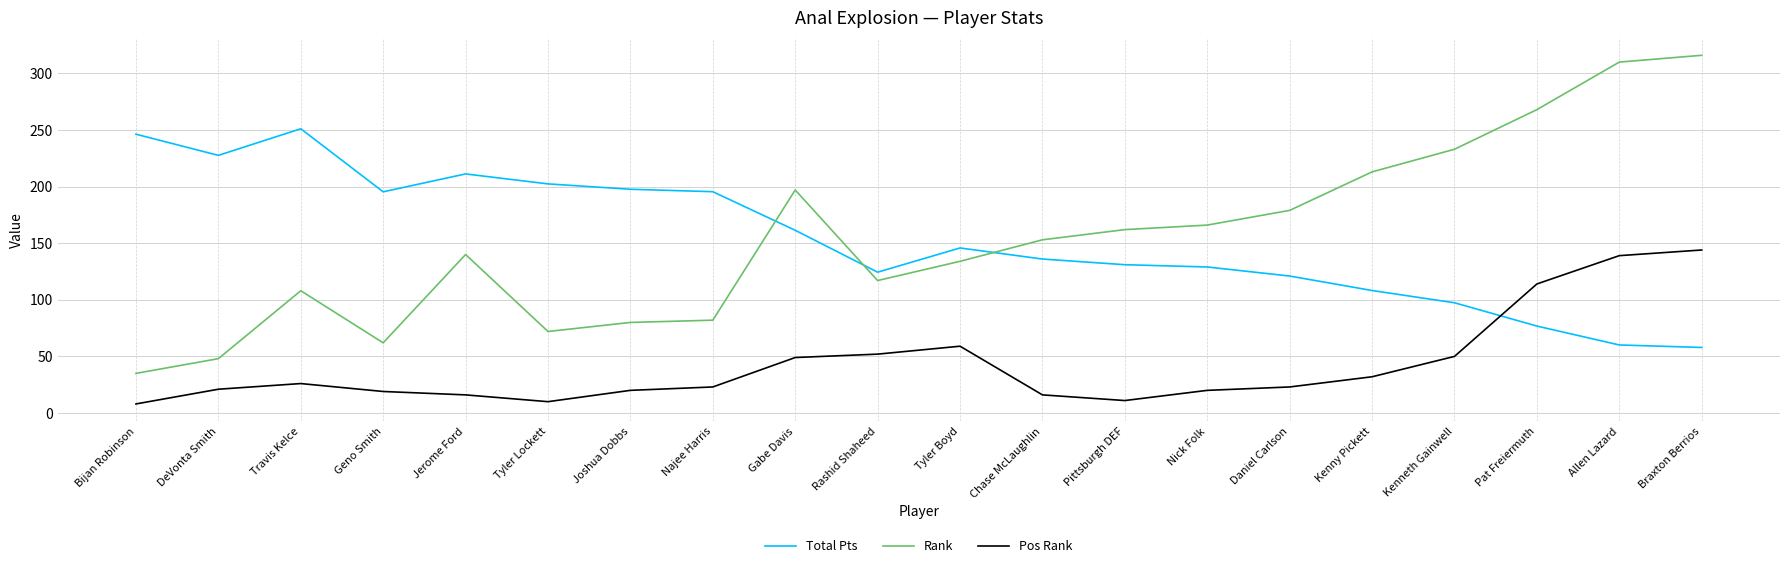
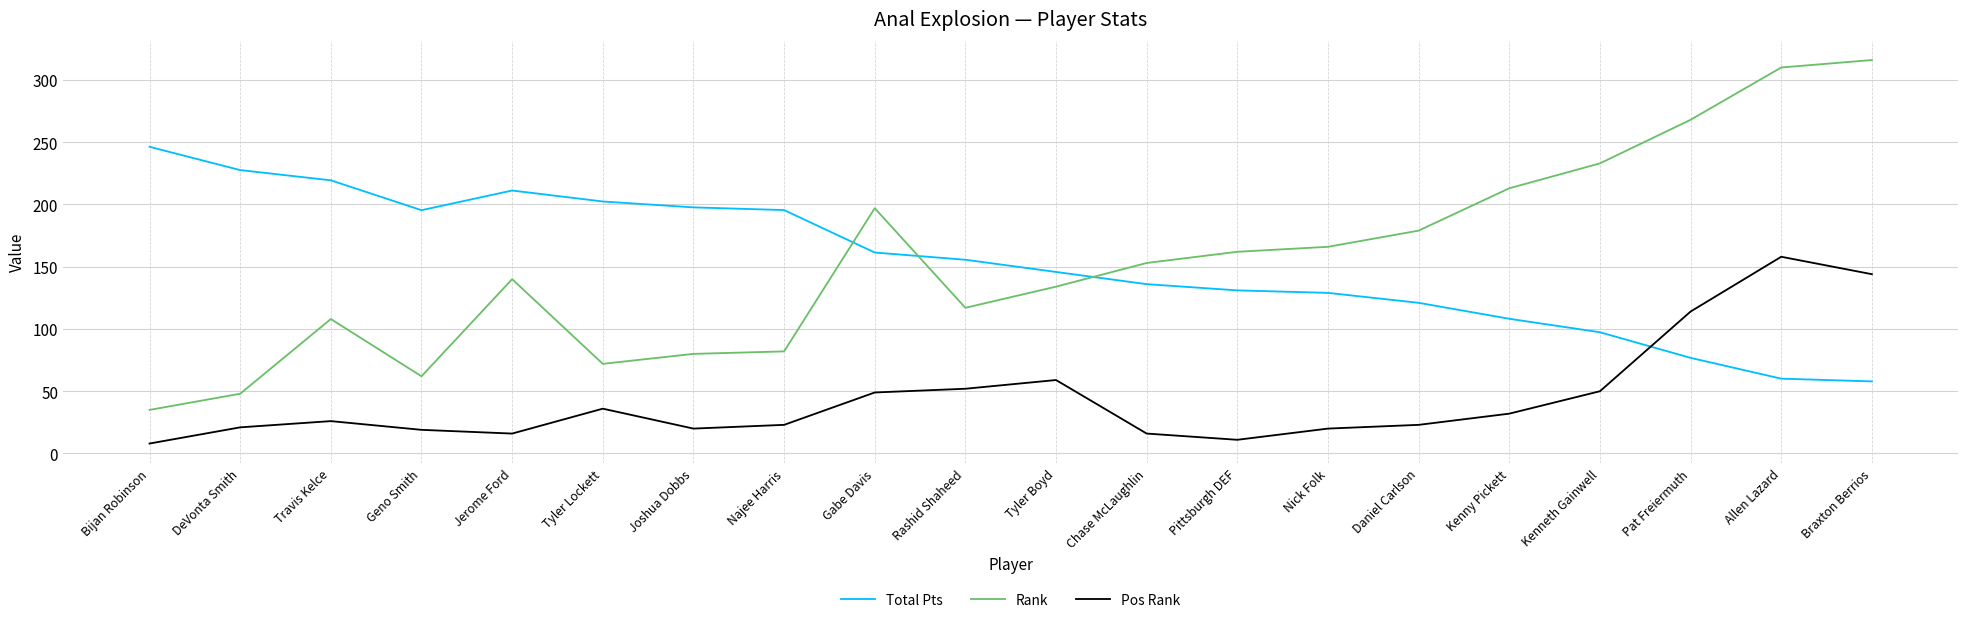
  {
    "Total Pts": {
      "Bijan Robinson": 246,
      "DeVonta Smith": 228,
-     "Travis Kelce": 251,
+     "Travis Kelce": 219,
      "Geno Smith": 195,
      "Jerome Ford": 211,
      "Tyler Lockett": 202,
      "Joshua Dobbs": 198,
      "Najee Harris": 196,
      "Gabe Davis": 161,
-     "Rashid Shaheed": 124,
+     "Rashid Shaheed": 156,
      "Tyler Boyd": 146,
      "Chase McLaughlin": 136,
      "Pittsburgh DEF": 131,
      "Nick Folk": 129,
      "Daniel Carlson": 121,
      "Kenny Pickett": 108,
      "Kenneth Gainwell": 97,
      "Pat Freiermuth": 77,
      "Allen Lazard": 60,
      "Braxton Berrios": 58
    },
    "Rank": {
      "Bijan Robinson": 35,
      "DeVonta Smith": 48,
      "Travis Kelce": 108,
      "Geno Smith": 62,
      "Jerome Ford": 140,
      "Tyler Lockett": 72,
      "Joshua Dobbs": 80,
      "Najee Harris": 82,
      "Gabe Davis": 197,
      "Rashid Shaheed": 117,
      "Tyler Boyd": 134,
      "Chase McLaughlin": 153,
      "Pittsburgh DEF": 162,
      "Nick Folk": 166,
      "Daniel Carlson": 179,
      "Kenny Pickett": 213,
      "Kenneth Gainwell": 233,
      "Pat Freiermuth": 268,
      "Allen Lazard": 310,
      "Braxton Berrios": 316
    },
    "Pos Rank": {
      "Bijan Robinson": 8,
      "DeVonta Smith": 21,
      "Travis Kelce": 26,
      "Geno Smith": 19,
      "Jerome Ford": 16,
-     "Tyler Lockett": 10,
+     "Tyler Lockett": 36,
      "Joshua Dobbs": 20,
      "Najee Harris": 23,
      "Gabe Davis": 49,
      "Rashid Shaheed": 52,
      "Tyler Boyd": 59,
      "Chase McLaughlin": 16,
      "Pittsburgh DEF": 11,
      "Nick Folk": 20,
      "Daniel Carlson": 23,
      "Kenny Pickett": 32,
      "Kenneth Gainwell": 50,
      "Pat Freiermuth": 114,
-     "Allen Lazard": 139,
+     "Allen Lazard": 158,
      "Braxton Berrios": 144
    }
  }
